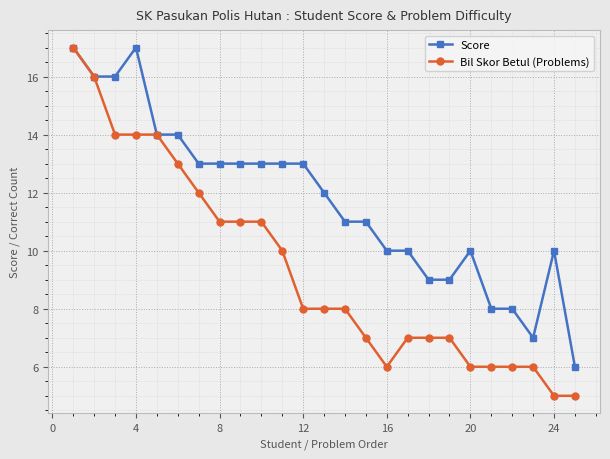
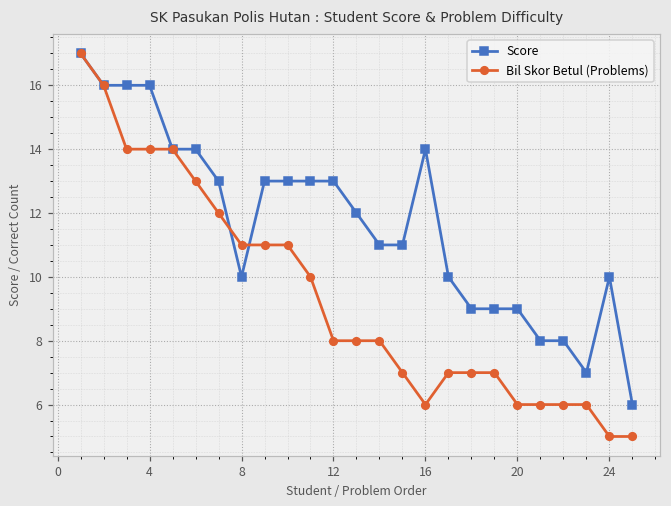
  {
    "Score": {
-     "4": 17,
-     "8": 13,
+     "4": 16,
+     "8": 10,
      "12": 13,
-     "16": 10,
-     "20": 10,
+     "16": 14,
+     "20": 9,
      "24": 10
    },
    "Bil Skor Betul (Problems)": {
      "4": 14,
      "8": 11,
      "12": 8,
      "16": 6,
      "20": 6,
      "24": 5
    }
  }
